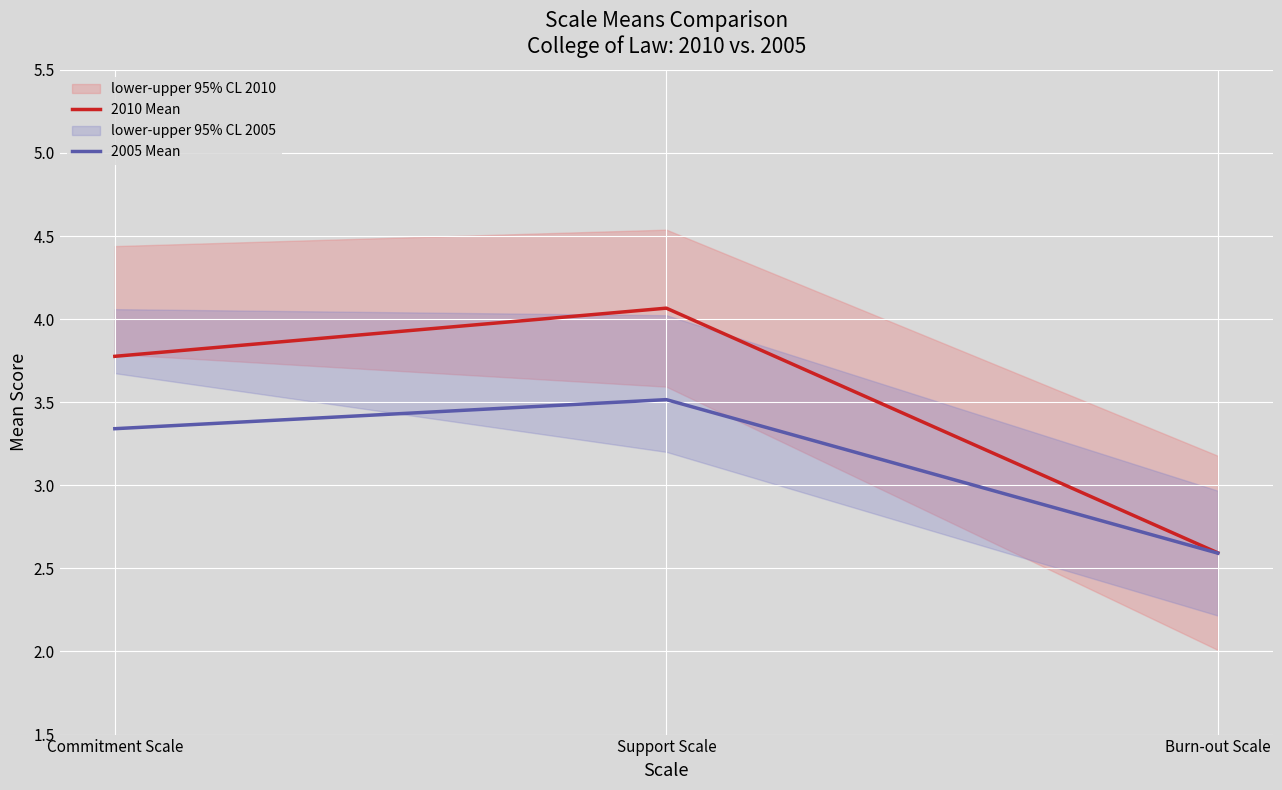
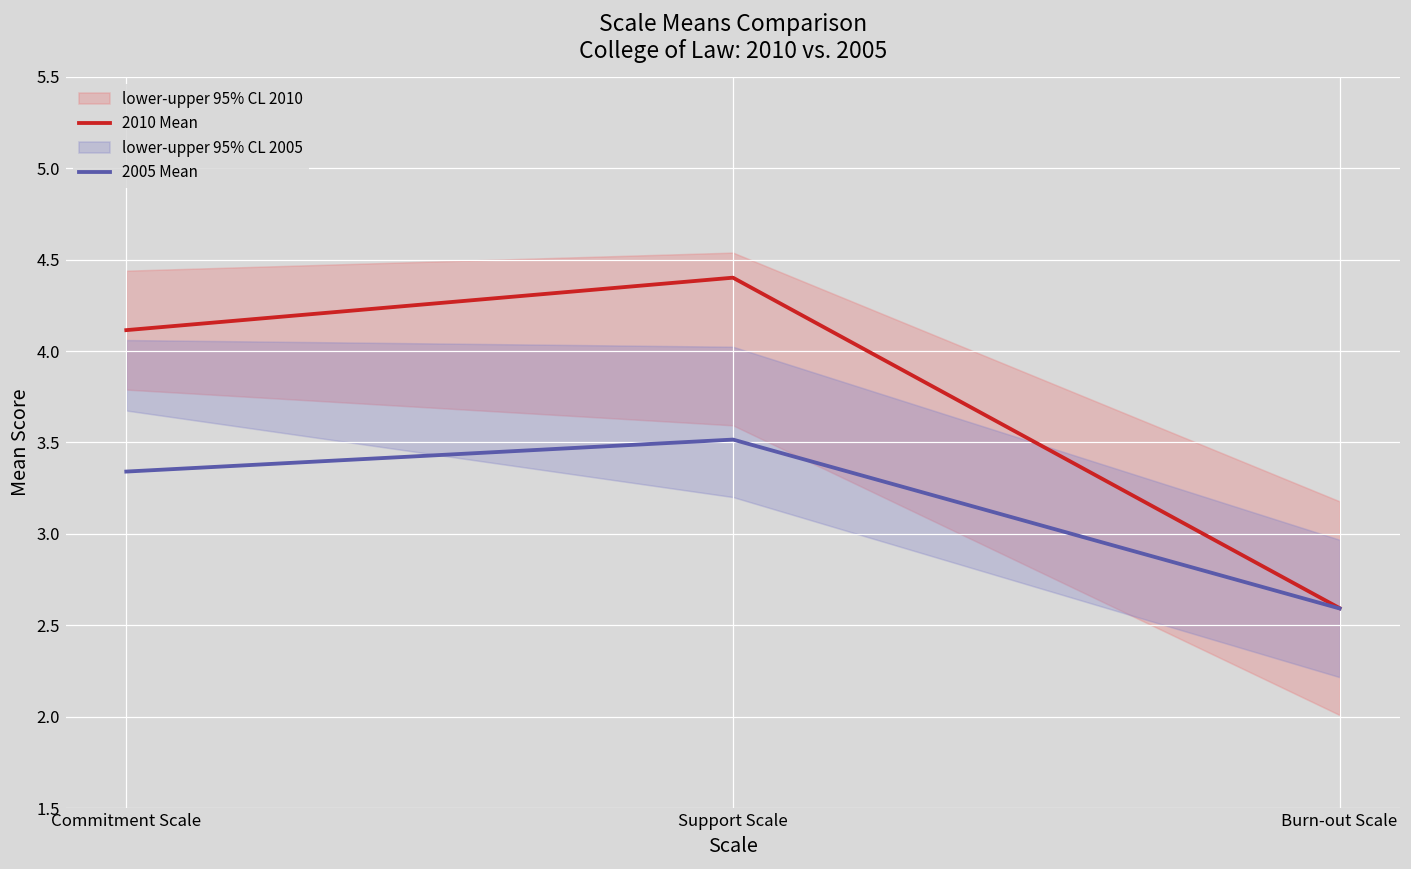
  {
    "2010 Mean": {
-     "Commitment Scale": 3.78,
-     "Support Scale": 4.07
+     "Commitment Scale": 4.11,
+     "Support Scale": 4.40
    },
    "2005 Mean": {
      "Commitment Scale": 3.34,
      "Support Scale": 3.52
    }
  }
